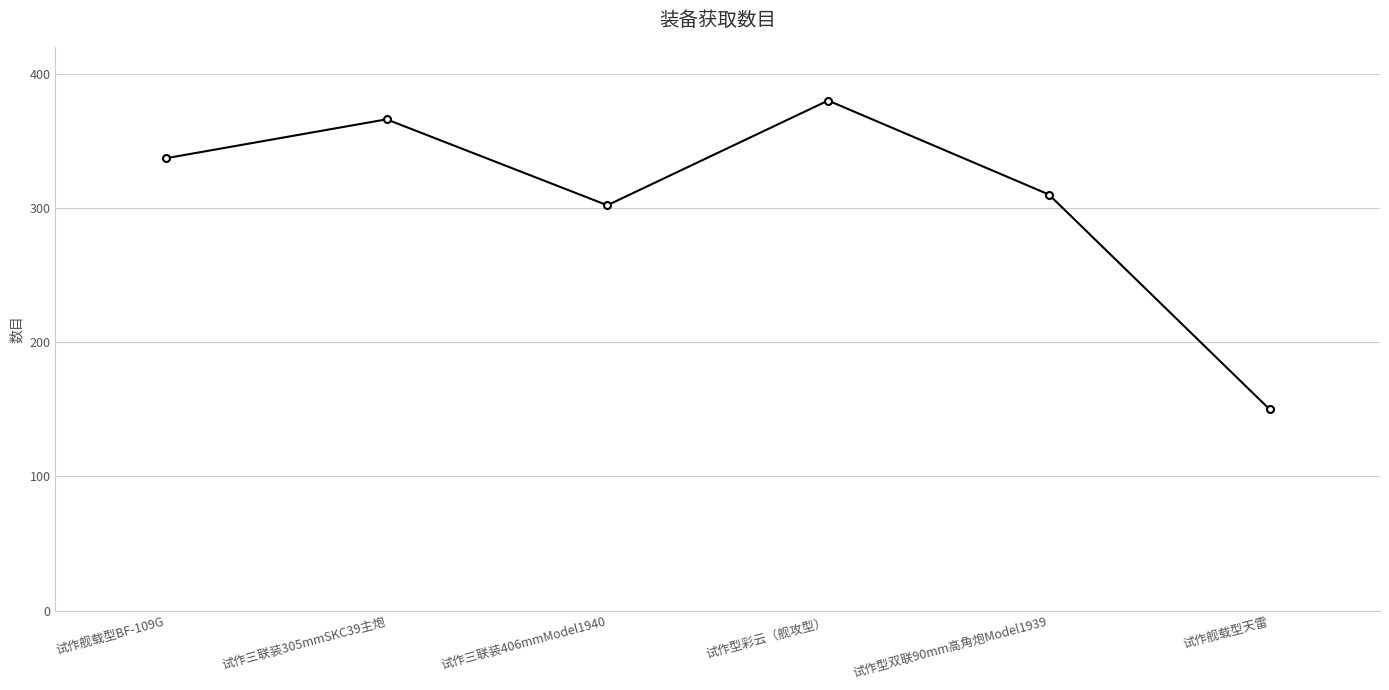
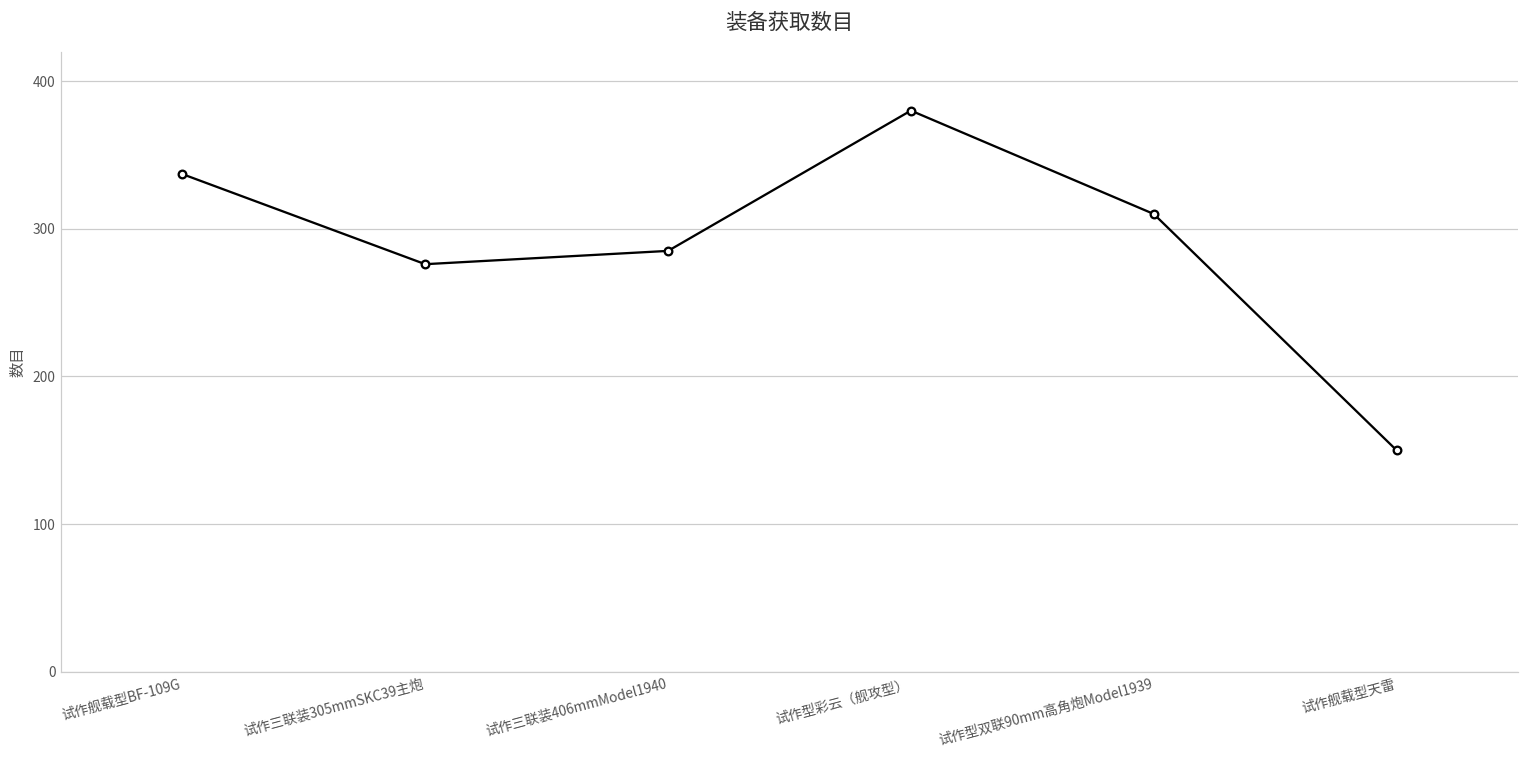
  {
    "试作舰载型BF-109G": 337,
-   "试作三联装305mmSKC39主炮": 366,
-   "试作三联装406mmModel1940": 302,
+   "试作三联装305mmSKC39主炮": 276,
+   "试作三联装406mmModel1940": 285,
    "试作型彩云（舰攻型）": 380,
    "试作型双联90mm高角炮Model1939": 310,
    "试作舰载型天雷": 150
  }
